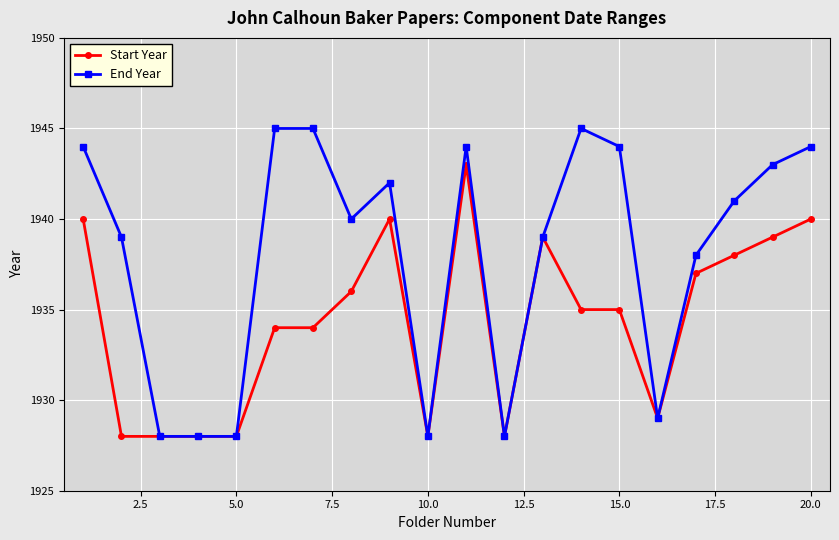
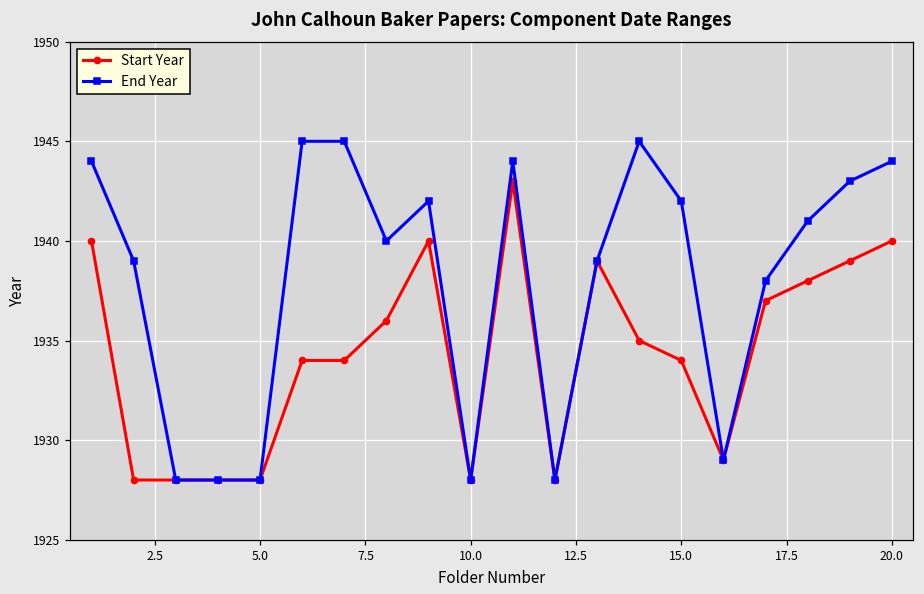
  {
    "Start Year": {
-     "15.0": 1935,
+     "15.0": 1934,
      "20.0": 1940
    },
    "End Year": {
-     "15.0": 1944,
+     "15.0": 1942,
      "20.0": 1944
    }
  }
